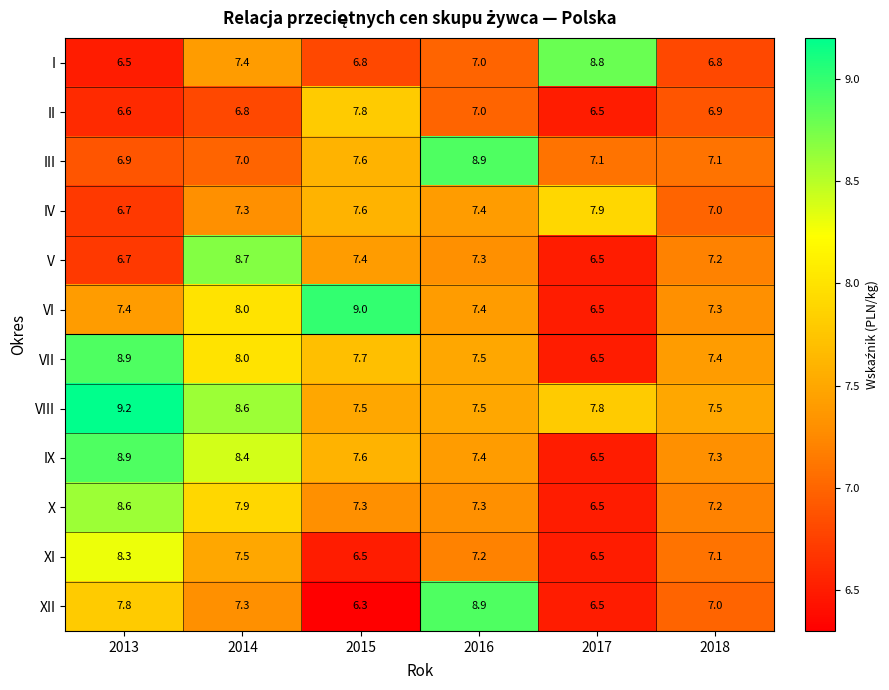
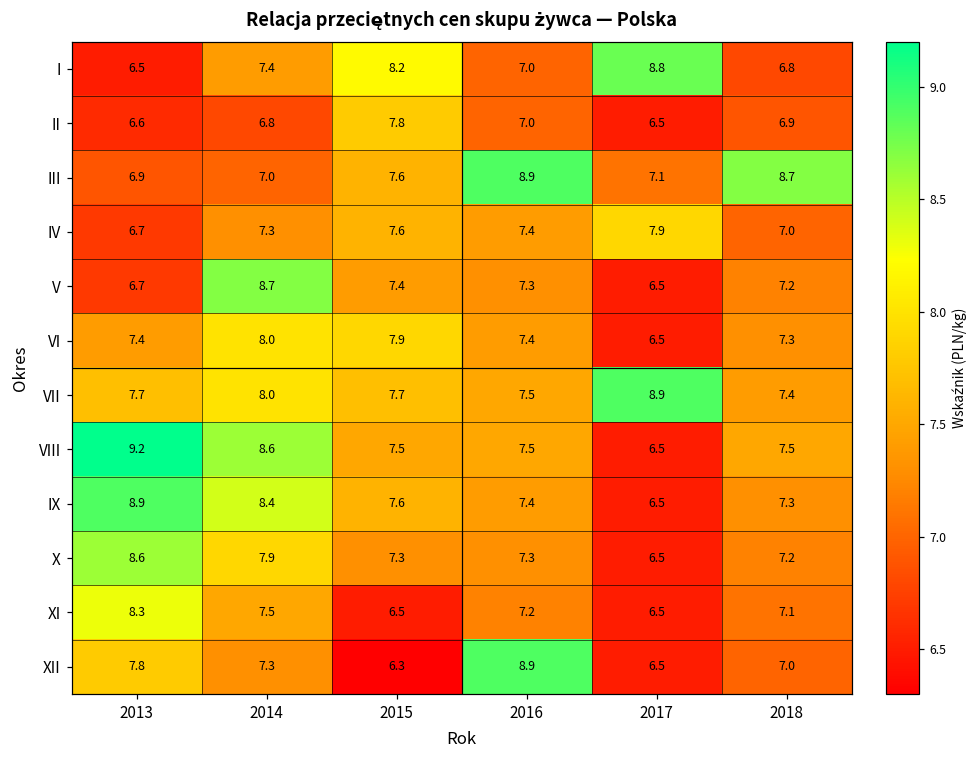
  {
    "I": {
      "2013": 6.5,
      "2014": 7.4,
-     "2015": 6.8,
+     "2015": 8.2,
      "2016": 7.0,
      "2017": 8.8,
      "2018": 6.8
    },
    "II": {
      "2013": 6.6,
      "2014": 6.8,
      "2015": 7.8,
      "2016": 7.0,
      "2017": 6.5,
      "2018": 6.9
    },
    "III": {
      "2013": 6.9,
      "2014": 7.0,
      "2015": 7.6,
      "2016": 8.9,
      "2017": 7.1,
-     "2018": 7.1
+     "2018": 8.7
    },
    "IV": {
      "2013": 6.7,
      "2014": 7.3,
      "2015": 7.6,
      "2016": 7.4,
      "2017": 7.9,
      "2018": 7.0
    },
    "V": {
      "2013": 6.7,
      "2014": 8.7,
      "2015": 7.4,
      "2016": 7.3,
      "2017": 6.5,
      "2018": 7.2
    },
    "VI": {
      "2013": 7.4,
      "2014": 8.0,
-     "2015": 9.0,
+     "2015": 7.9,
      "2016": 7.4,
      "2017": 6.5,
      "2018": 7.3
    },
    "VII": {
-     "2013": 8.9,
+     "2013": 7.7,
      "2014": 8.0,
      "2015": 7.7,
      "2016": 7.5,
-     "2017": 6.5,
+     "2017": 8.9,
      "2018": 7.4
    },
    "VIII": {
      "2013": 9.2,
      "2014": 8.6,
      "2015": 7.5,
      "2016": 7.5,
-     "2017": 7.8,
+     "2017": 6.5,
      "2018": 7.5
    },
    "IX": {
      "2013": 8.9,
      "2014": 8.4,
      "2015": 7.6,
      "2016": 7.4,
      "2017": 6.5,
      "2018": 7.3
    },
    "X": {
      "2013": 8.6,
      "2014": 7.9,
      "2015": 7.3,
      "2016": 7.3,
      "2017": 6.5,
      "2018": 7.2
    },
    "XI": {
      "2013": 8.3,
      "2014": 7.5,
      "2015": 6.5,
      "2016": 7.2,
      "2017": 6.5,
      "2018": 7.1
    },
    "XII": {
      "2013": 7.8,
      "2014": 7.3,
      "2015": 6.3,
      "2016": 8.9,
      "2017": 6.5,
      "2018": 7.0
    }
  }
